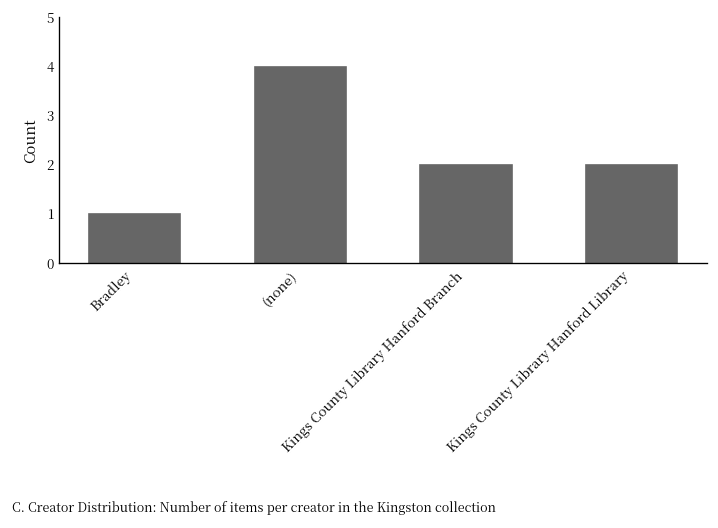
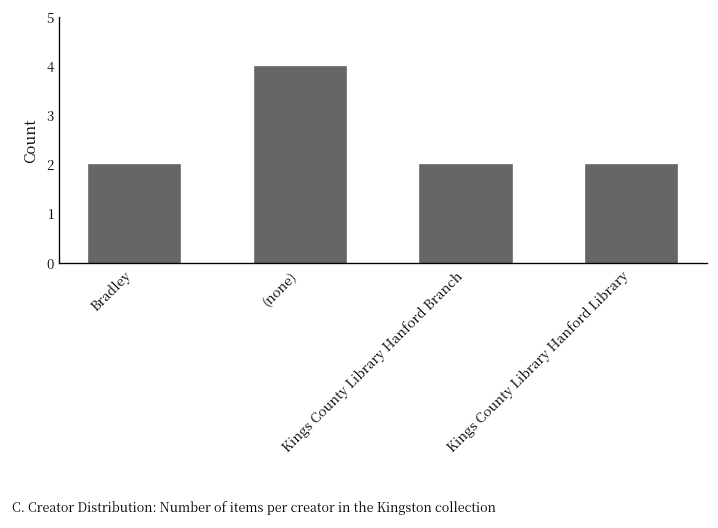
  {
-   "Bradley": 1,
+   "Bradley": 2,
    "(none)": 4,
    "Kings County Library Hanford Branch": 2,
    "Kings County Library Hanford Library": 2
  }
